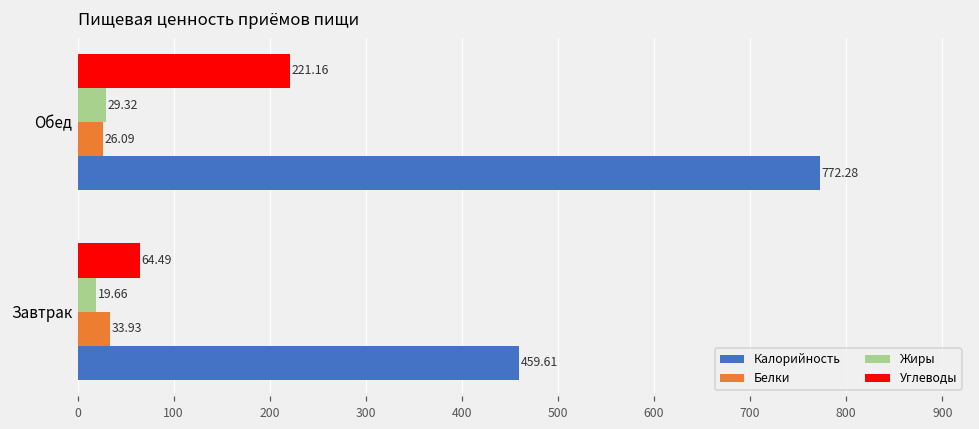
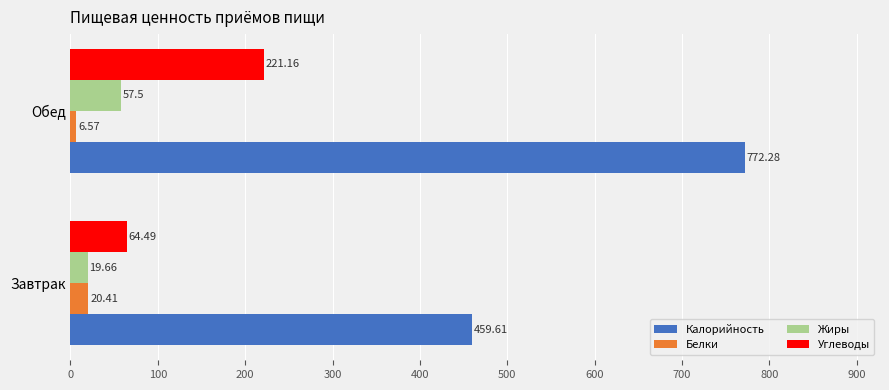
  {
    "Калорийность": {
      "Обед": 772.28,
      "Завтрак": 459.61
    },
    "Белки": {
-     "Обед": 26.09,
-     "Завтрак": 33.93
+     "Обед": 6.57,
+     "Завтрак": 20.41
    },
    "Жиры": {
-     "Обед": 29.32,
+     "Обед": 57.5,
      "Завтрак": 19.66
    },
    "Углеводы": {
      "Обед": 221.16,
      "Завтрак": 64.49
    }
  }
